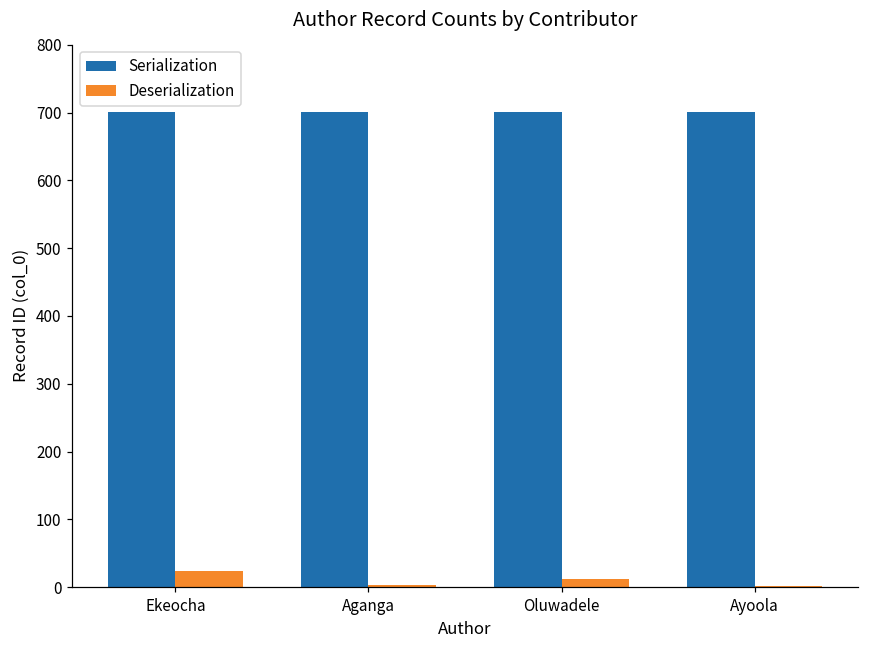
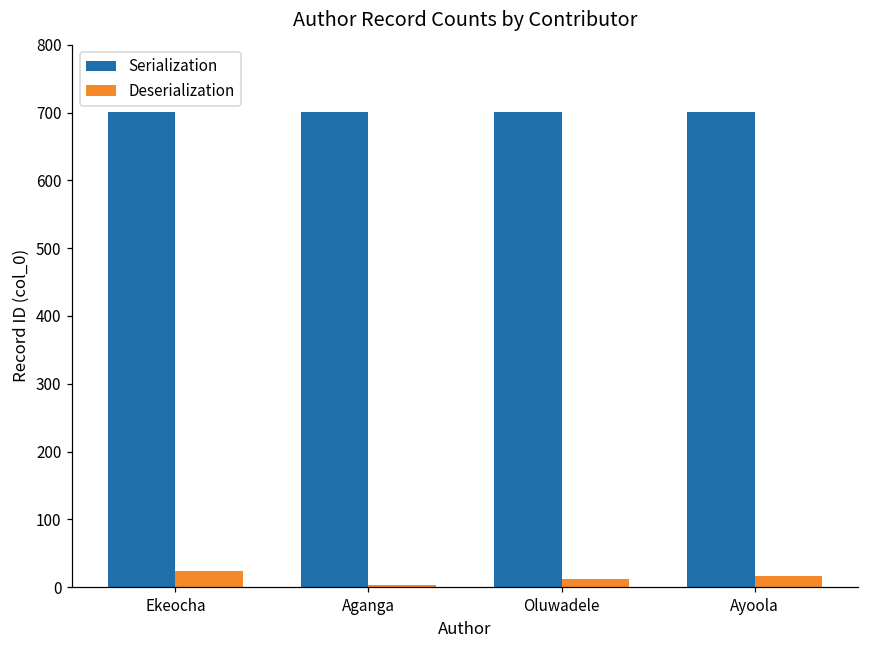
  {
    "Serialization": {
      "Ekeocha": 700,
      "Aganga": 700,
      "Oluwadele": 700,
      "Ayoola": 700
    },
    "Deserialization": {
      "Ekeocha": 20,
      "Oluwadele": 10,
-     "Ayoola": 0
+     "Ayoola": 20
    }
  }
